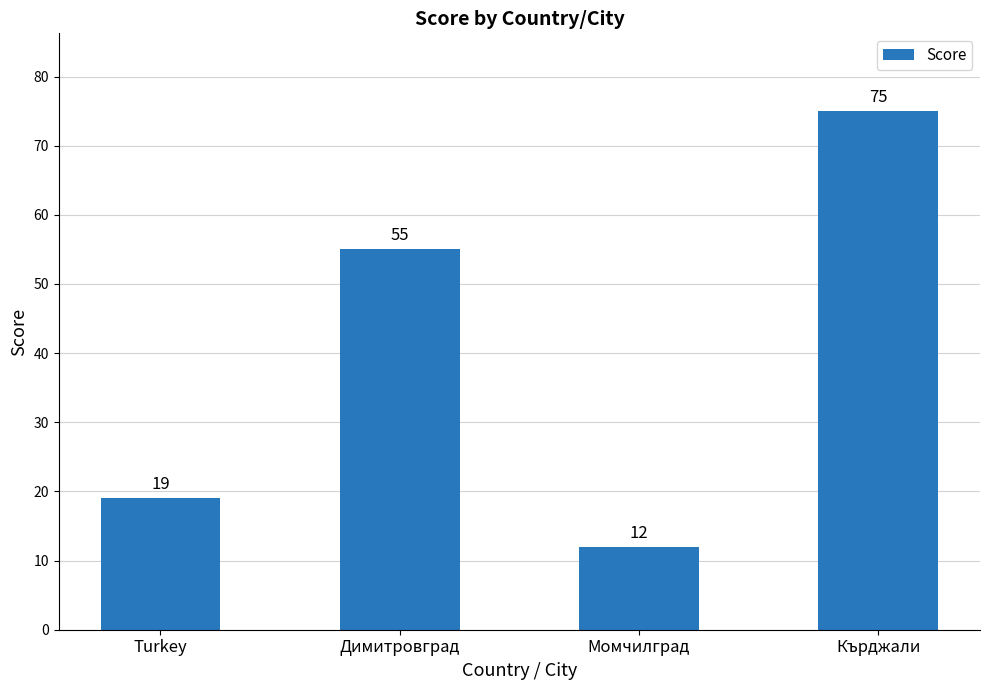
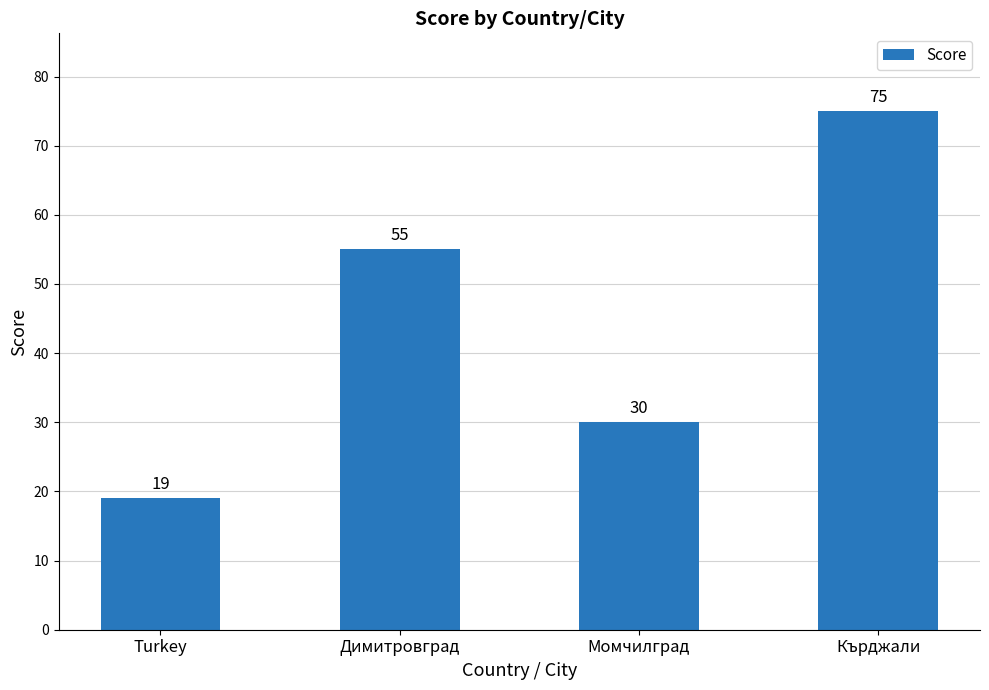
  {
    "Turkey": 19,
    "Димитровград": 55,
-   "Момчилград": 12,
+   "Момчилград": 30,
    "Кърджали": 75
  }
